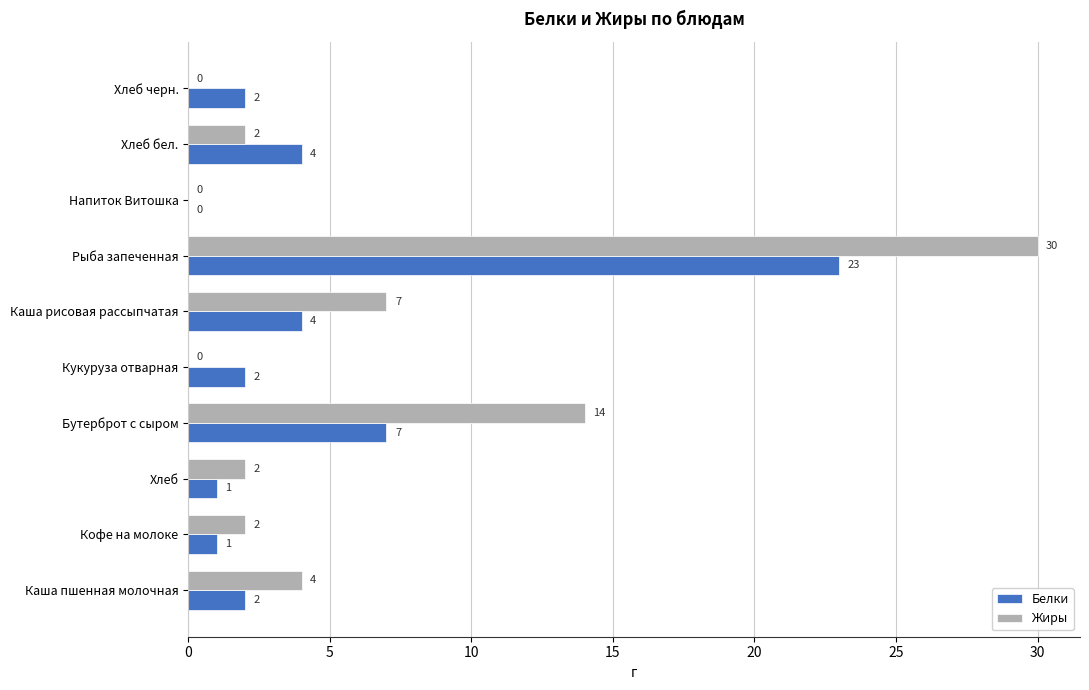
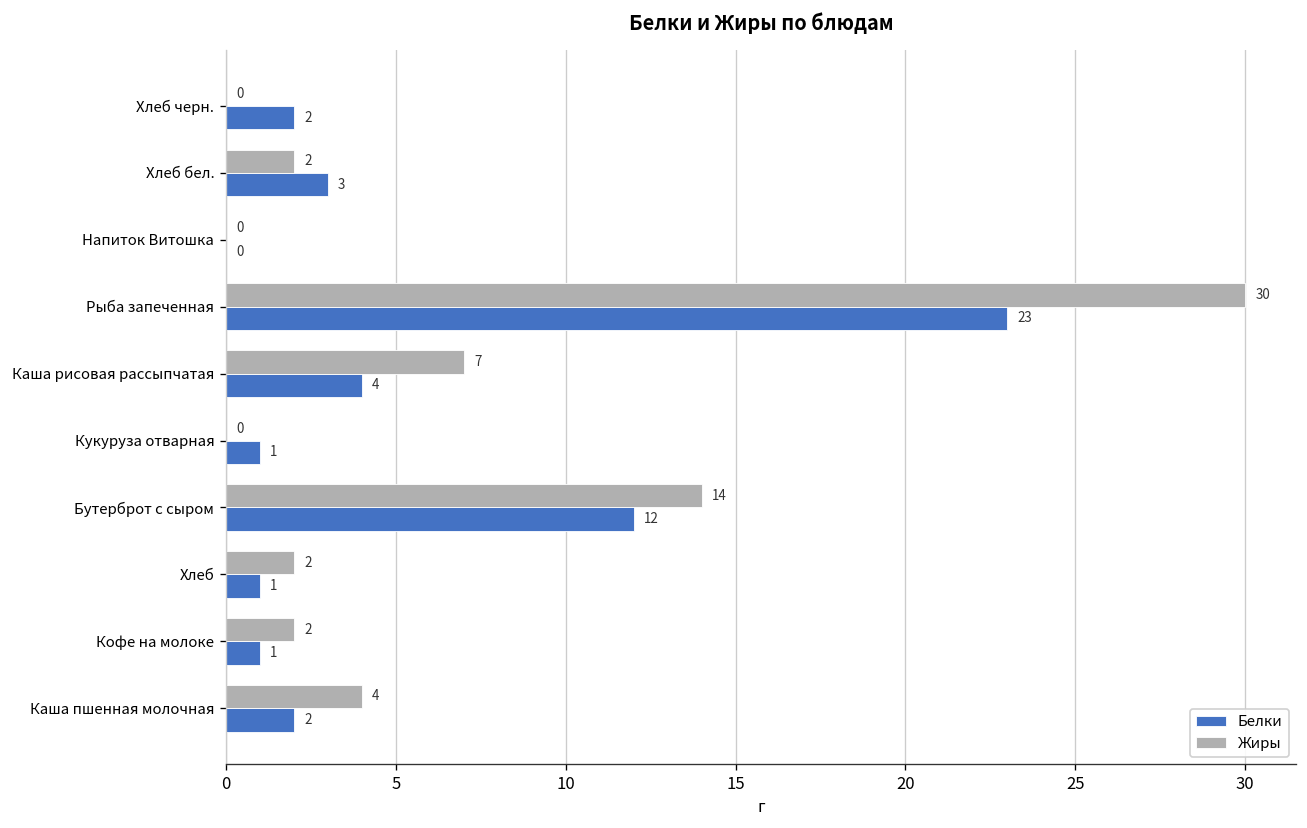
  {
    "Белки": {
      "Хлеб черн.": 2,
-     "Хлеб бел.": 4,
+     "Хлеб бел.": 3,
      "Напиток Витошка": 0,
      "Рыба запеченная": 23,
      "Каша рисовая рассыпчатая": 4,
-     "Кукуруза отварная": 2,
-     "Бутерброт с сыром": 7,
+     "Кукуруза отварная": 1,
+     "Бутерброт с сыром": 12,
      "Хлеб": 1,
      "Кофе на молоке": 1,
      "Каша пшенная молочная": 2
    },
    "Жиры": {
      "Хлеб черн.": 0,
      "Хлеб бел.": 2,
      "Напиток Витошка": 0,
      "Рыба запеченная": 30,
      "Каша рисовая рассыпчатая": 7,
      "Кукуруза отварная": 0,
      "Бутерброт с сыром": 14,
      "Хлеб": 2,
      "Кофе на молоке": 2,
      "Каша пшенная молочная": 4
    }
  }
